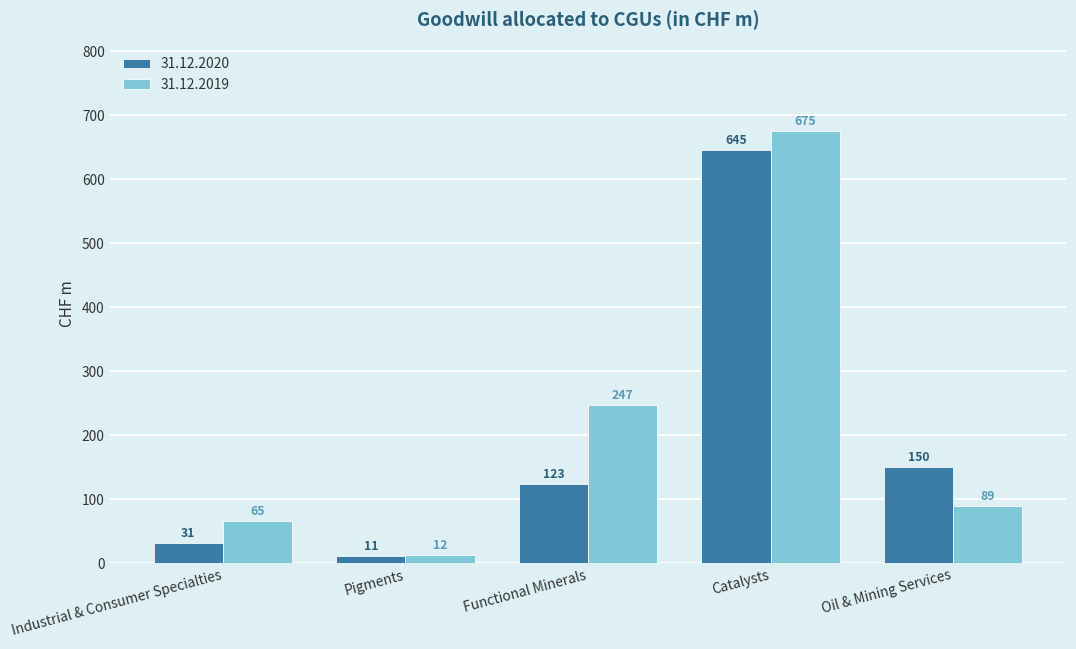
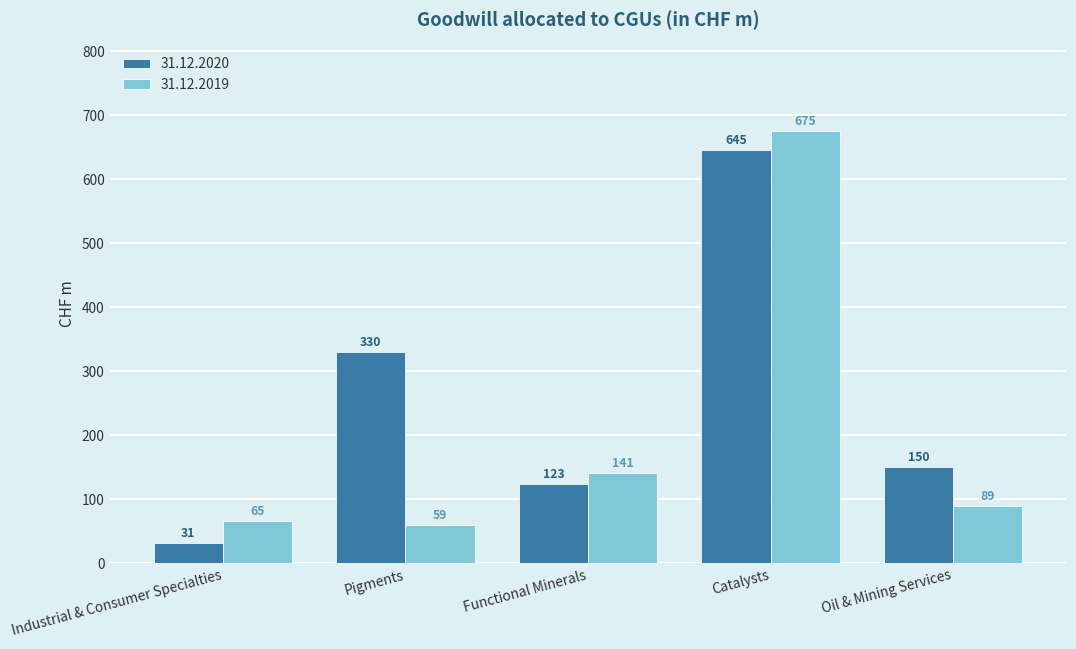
  {
    "31.12.2020": {
      "Industrial & Consumer Specialties": 31,
-     "Pigments": 11,
+     "Pigments": 330,
      "Functional Minerals": 123,
      "Catalysts": 645,
      "Oil & Mining Services": 150
    },
    "31.12.2019": {
      "Industrial & Consumer Specialties": 65,
-     "Pigments": 12,
-     "Functional Minerals": 247,
+     "Pigments": 59,
+     "Functional Minerals": 141,
      "Catalysts": 675,
      "Oil & Mining Services": 89
    }
  }
